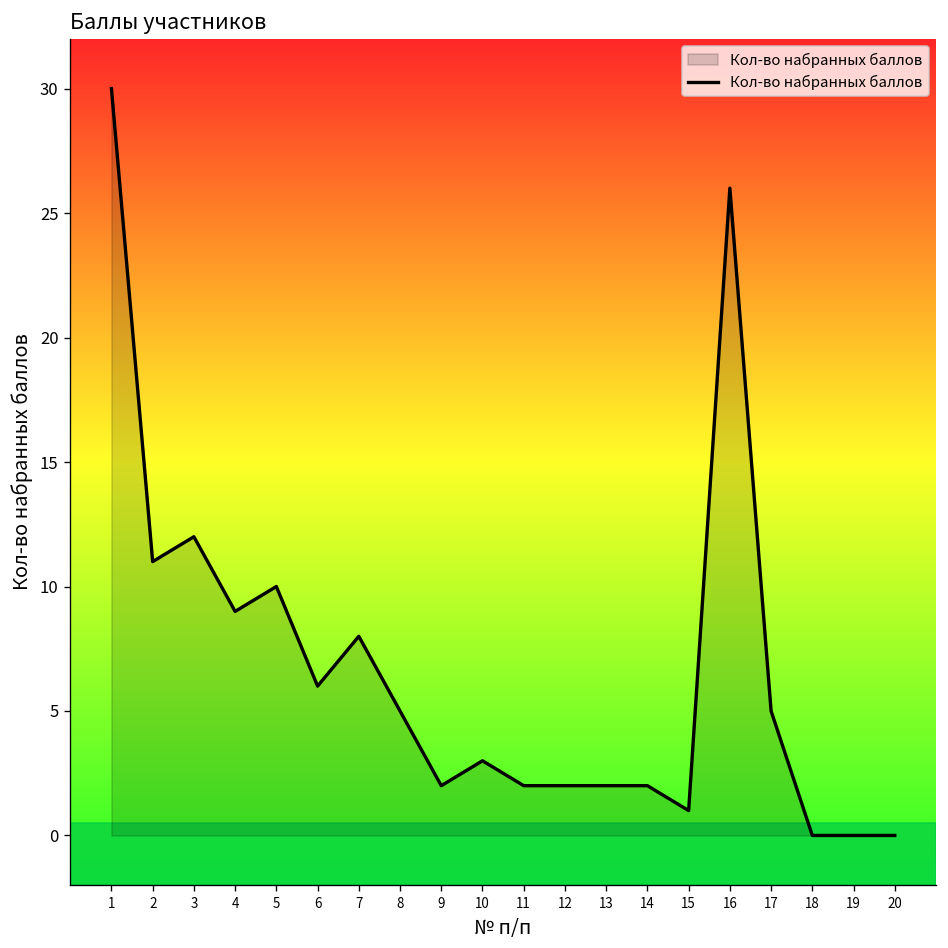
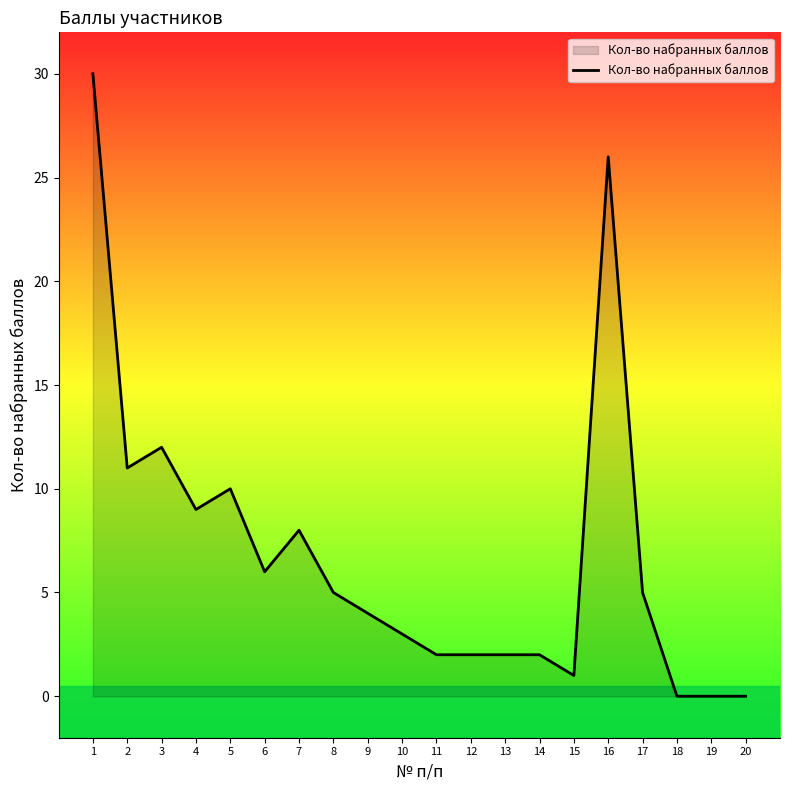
  {
    "1": 30,
    "2": 11,
    "3": 12,
    "4": 9,
    "5": 10,
    "6": 6,
    "7": 8,
    "8": 5,
-   "9": 2,
+   "9": 4,
    "10": 3,
    "11": 2,
    "12": 2,
    "13": 2,
    "14": 2,
    "15": 1,
    "16": 26,
    "17": 5
  }
